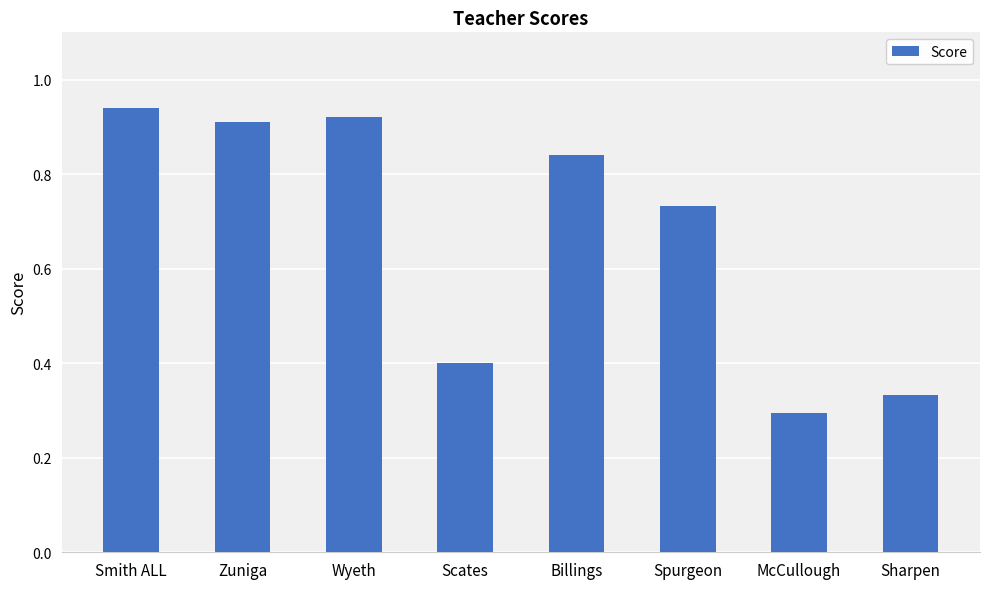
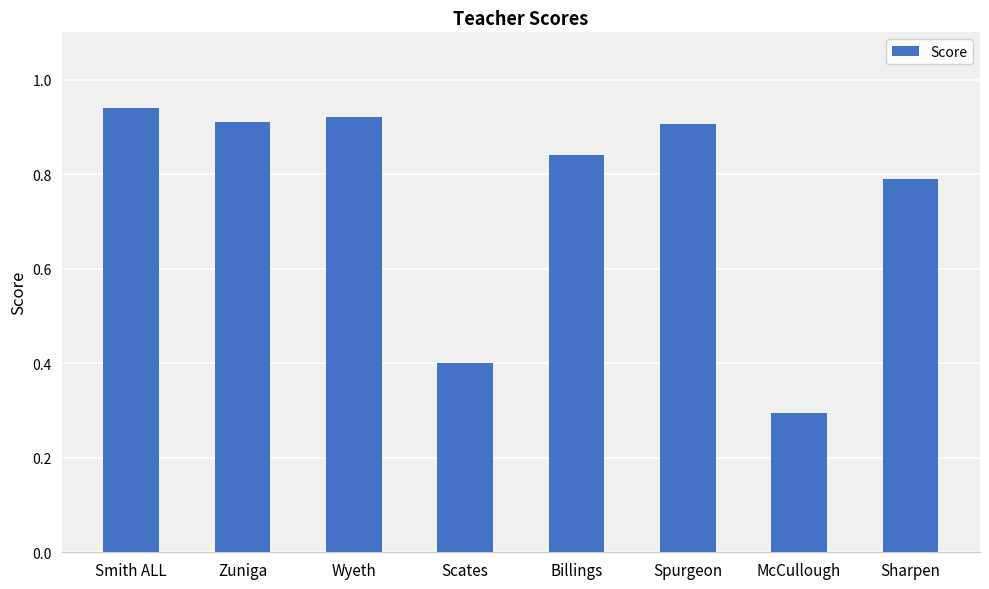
  {
    "Smith ALL": 0.94,
    "Zuniga": 0.91,
    "Wyeth": 0.92,
    "Scates": 0.40,
    "Billings": 0.84,
-   "Spurgeon": 0.73,
+   "Spurgeon": 0.91,
    "McCullough": 0.29,
-   "Sharpen": 0.33
+   "Sharpen": 0.79
  }
